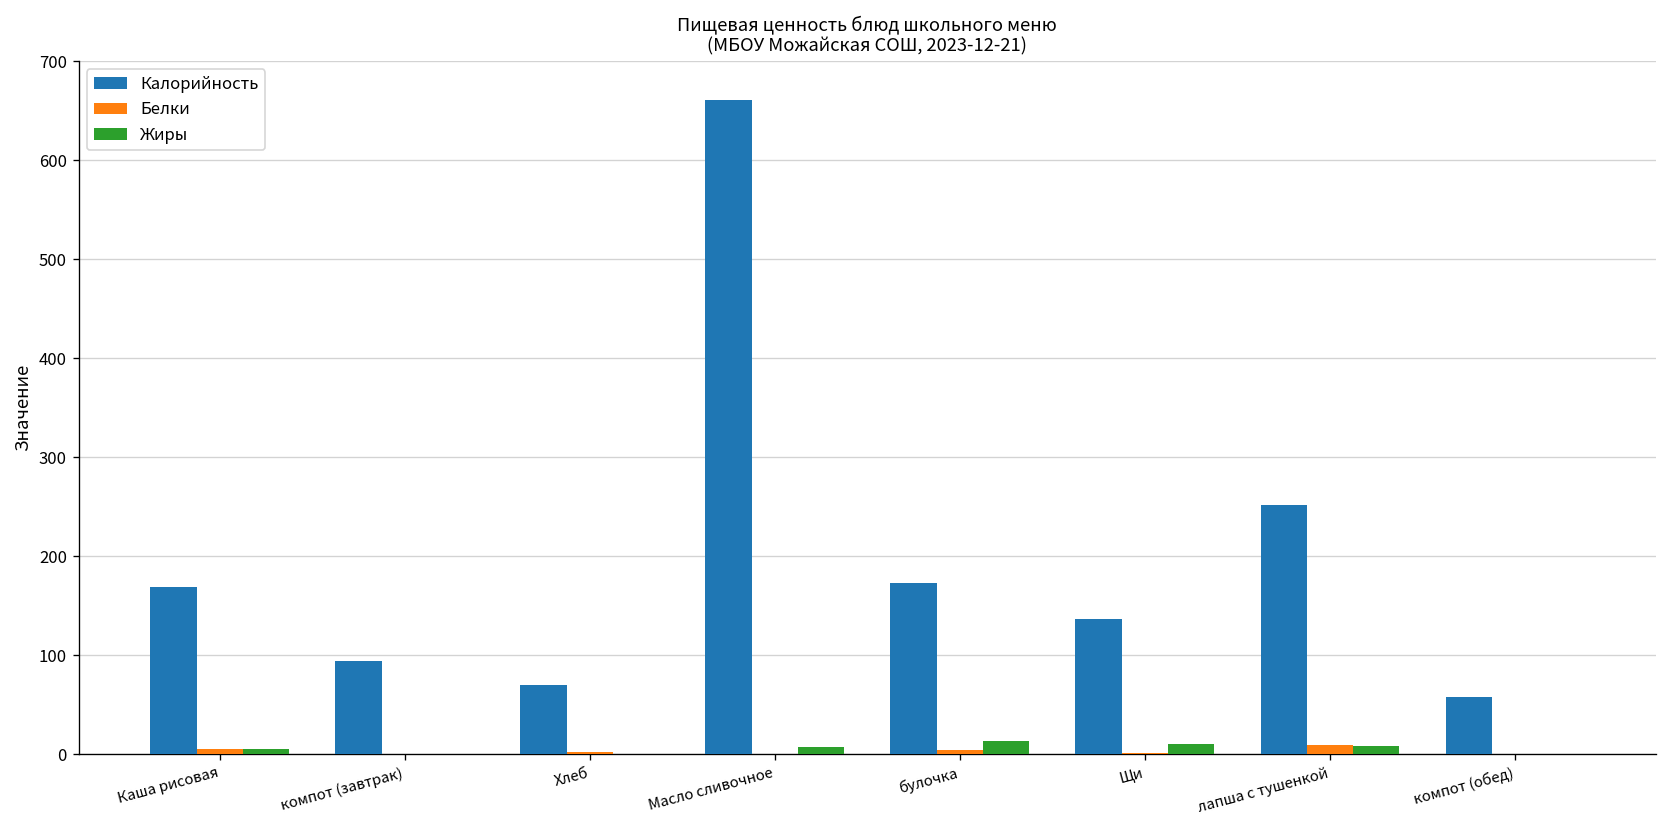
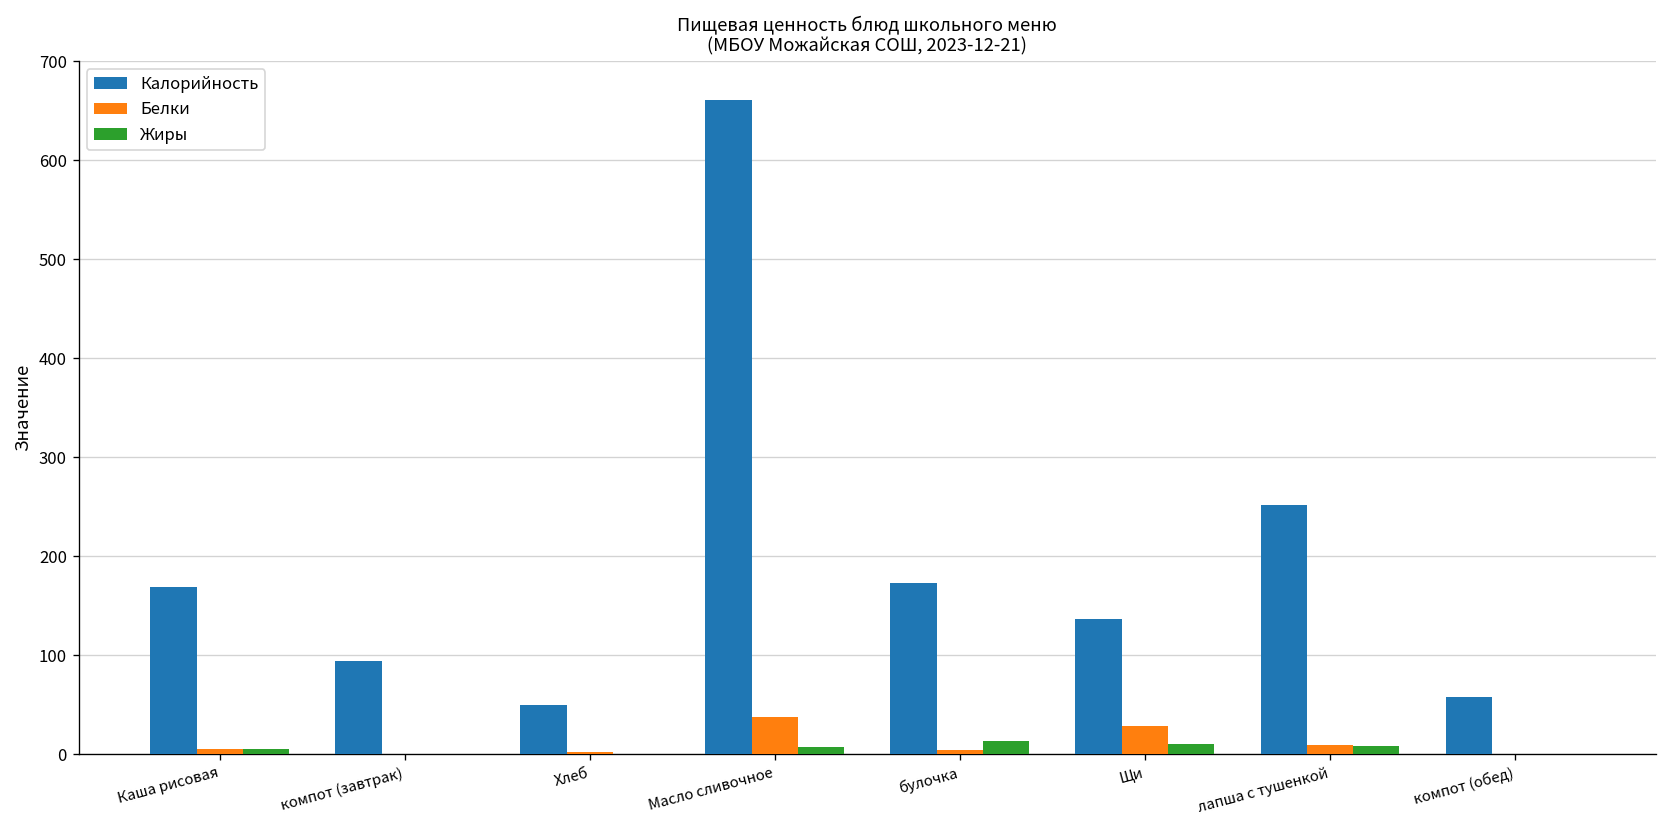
  {
    "Калорийность": {
      "Каша рисовая": 170,
      "компот (завтрак)": 90,
-     "Хлеб": 70,
+     "Хлеб": 50,
      "Масло сливочное": 660,
      "булочка": 170,
      "Щи": 140,
      "лапша с тушенкой": 250,
      "компот (обед)": 60
    },
    "Белки": {
      "Каша рисовая": 10,
-     "Масло сливочное": 0,
+     "Масло сливочное": 40,
      "булочка": 0,
-     "Щи": 0,
+     "Щи": 30,
      "лапша с тушенкой": 10
    },
    "Жиры": {
      "Каша рисовая": 10,
      "Масло сливочное": 10,
      "булочка": 10,
      "Щи": 10,
      "лапша с тушенкой": 10
    }
  }
